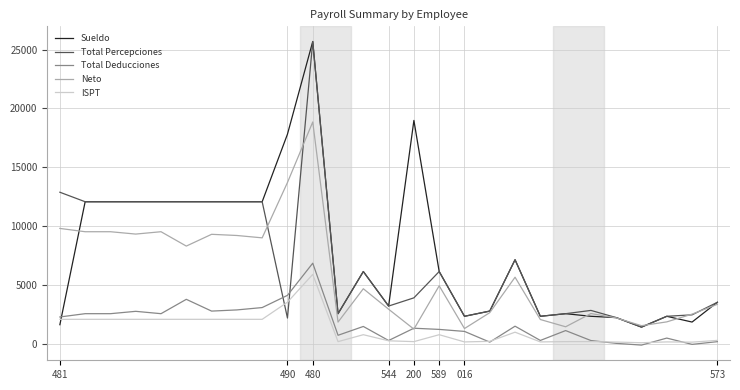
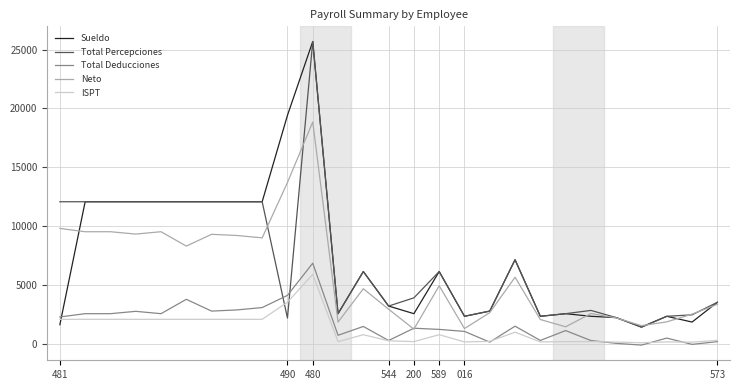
  {
    "Sueldo": {
      "481": 1600,
-     "490": 17800,
-     "200": 19000
+     "490": 19400,
+     "200": 2500
    },
    "Total Percepciones": {
-     "481": 12900,
+     "481": 12100,
      "490": 2200,
      "200": 3900
    }
  }
